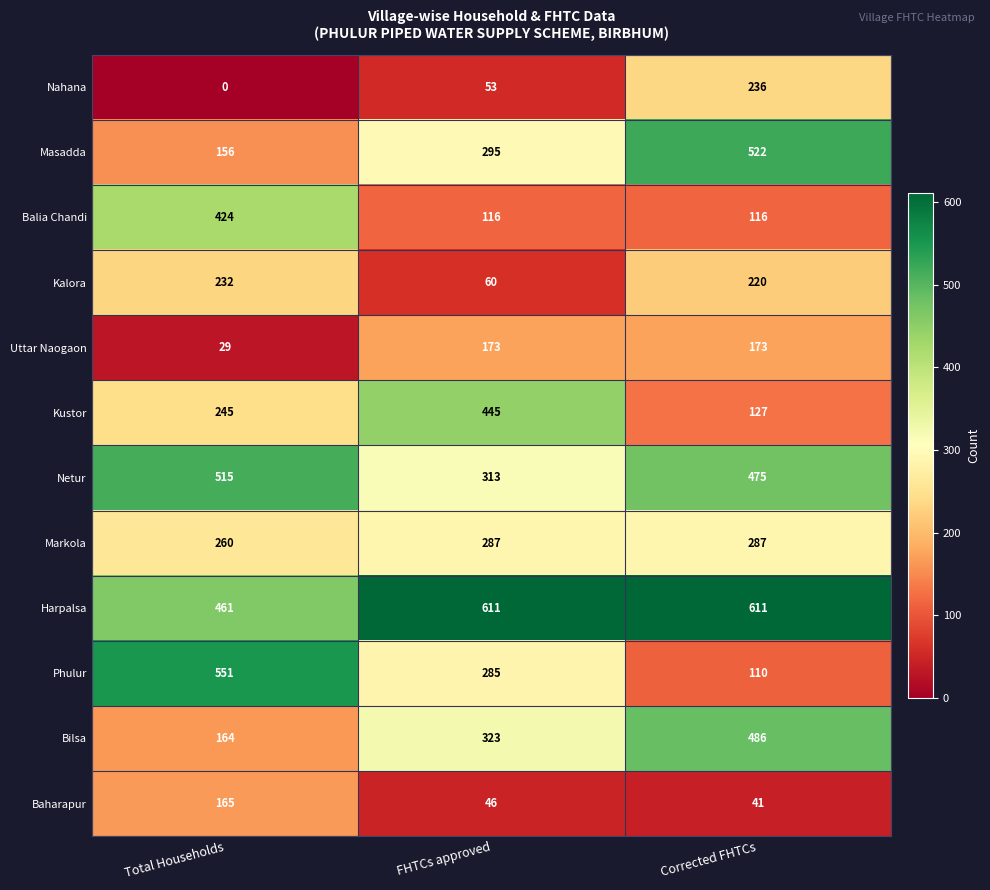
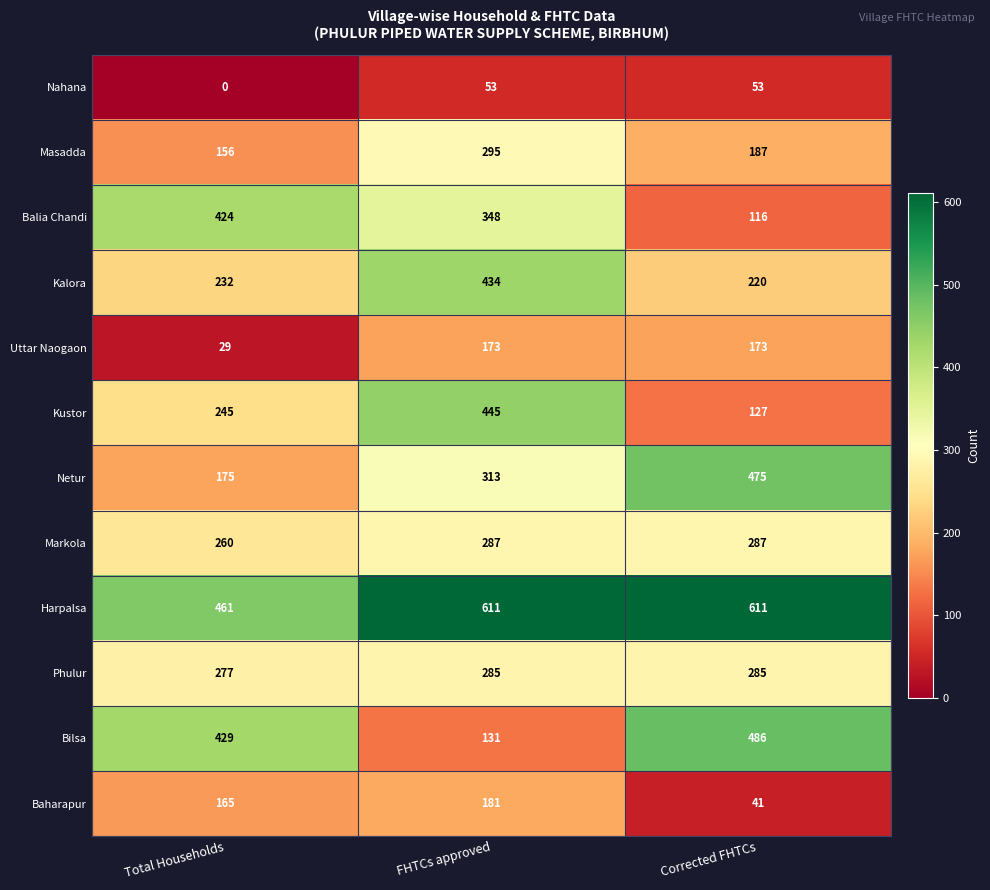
  {
    "Nahana": {
      "Total Households": 0,
      "FHTCs approved": 53,
-     "Corrected FHTCs": 236
+     "Corrected FHTCs": 53
    },
    "Masadda": {
      "Total Households": 156,
      "FHTCs approved": 295,
-     "Corrected FHTCs": 522
+     "Corrected FHTCs": 187
    },
    "Balia Chandi": {
      "Total Households": 424,
-     "FHTCs approved": 116,
+     "FHTCs approved": 348,
      "Corrected FHTCs": 116
    },
    "Kalora": {
      "Total Households": 232,
-     "FHTCs approved": 60,
+     "FHTCs approved": 434,
      "Corrected FHTCs": 220
    },
    "Uttar Naogaon": {
      "Total Households": 29,
      "FHTCs approved": 173,
      "Corrected FHTCs": 173
    },
    "Kustor": {
      "Total Households": 245,
      "FHTCs approved": 445,
      "Corrected FHTCs": 127
    },
    "Netur": {
-     "Total Households": 515,
+     "Total Households": 175,
      "FHTCs approved": 313,
      "Corrected FHTCs": 475
    },
    "Markola": {
      "Total Households": 260,
      "FHTCs approved": 287,
      "Corrected FHTCs": 287
    },
    "Harpalsa": {
      "Total Households": 461,
      "FHTCs approved": 611,
      "Corrected FHTCs": 611
    },
    "Phulur": {
-     "Total Households": 551,
+     "Total Households": 277,
      "FHTCs approved": 285,
-     "Corrected FHTCs": 110
+     "Corrected FHTCs": 285
    },
    "Bilsa": {
-     "Total Households": 164,
-     "FHTCs approved": 323,
+     "Total Households": 429,
+     "FHTCs approved": 131,
      "Corrected FHTCs": 486
    },
    "Baharapur": {
      "Total Households": 165,
-     "FHTCs approved": 46,
+     "FHTCs approved": 181,
      "Corrected FHTCs": 41
    }
  }
